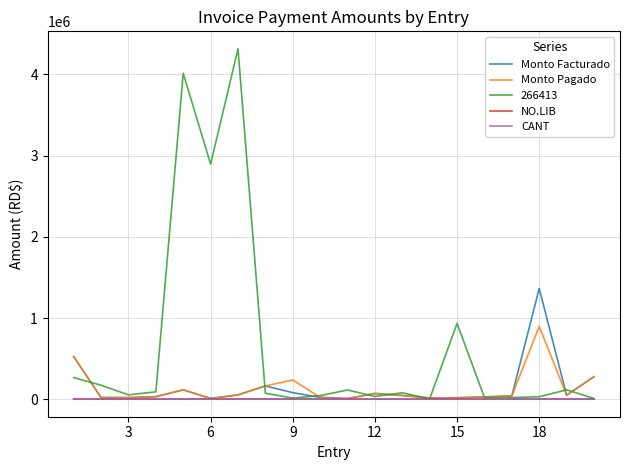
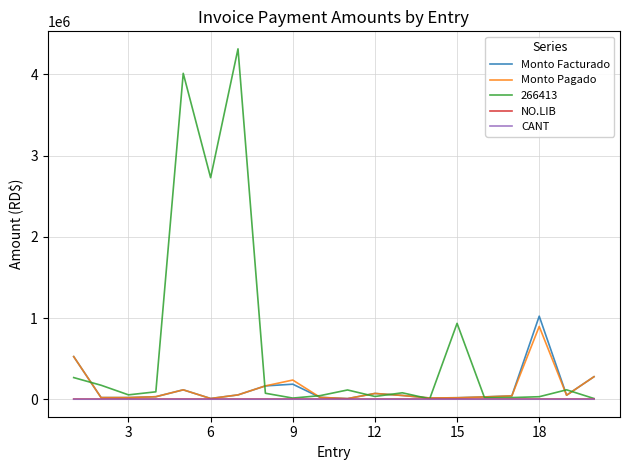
  {
    "Monto Facturado": {
-     "9": 100000,
-     "18": 1400000
+     "9": 200000,
+     "18": 1000000
    },
    "Monto Pagado": {
      "9": 200000,
      "18": 900000
    },
    "266413": {
      "3": 100000,
-     "6": 2900000,
+     "6": 2700000,
      "15": 900000
    },
    "CANT": {
      "12": 0
    }
  }
